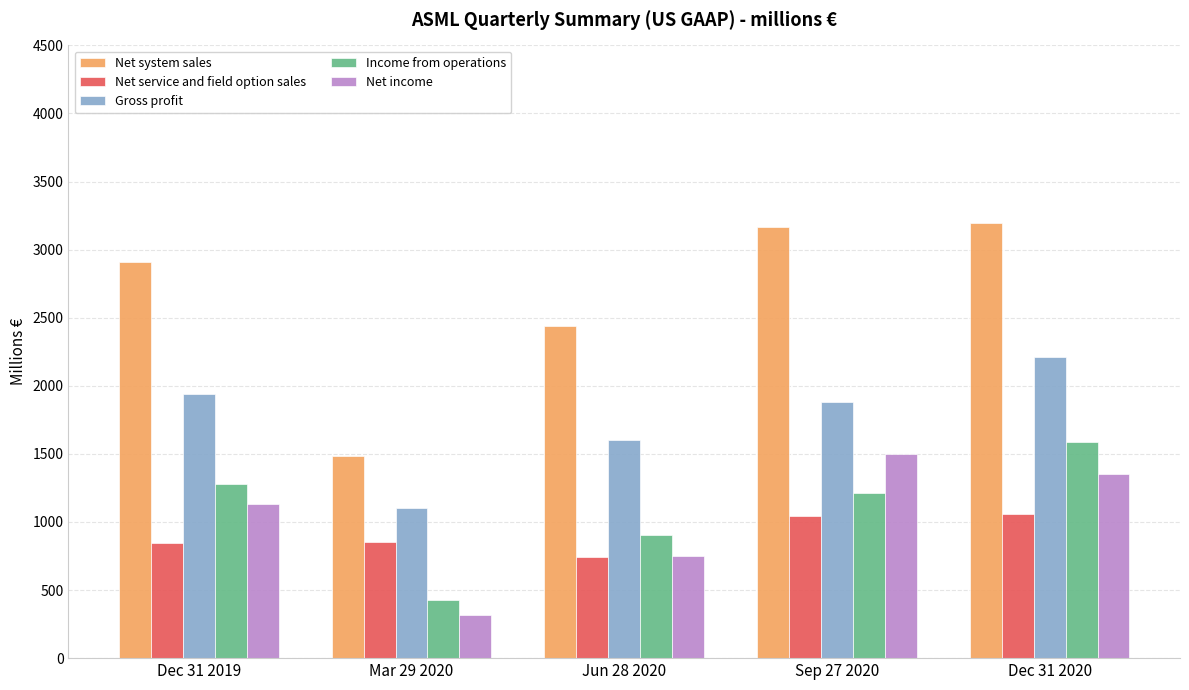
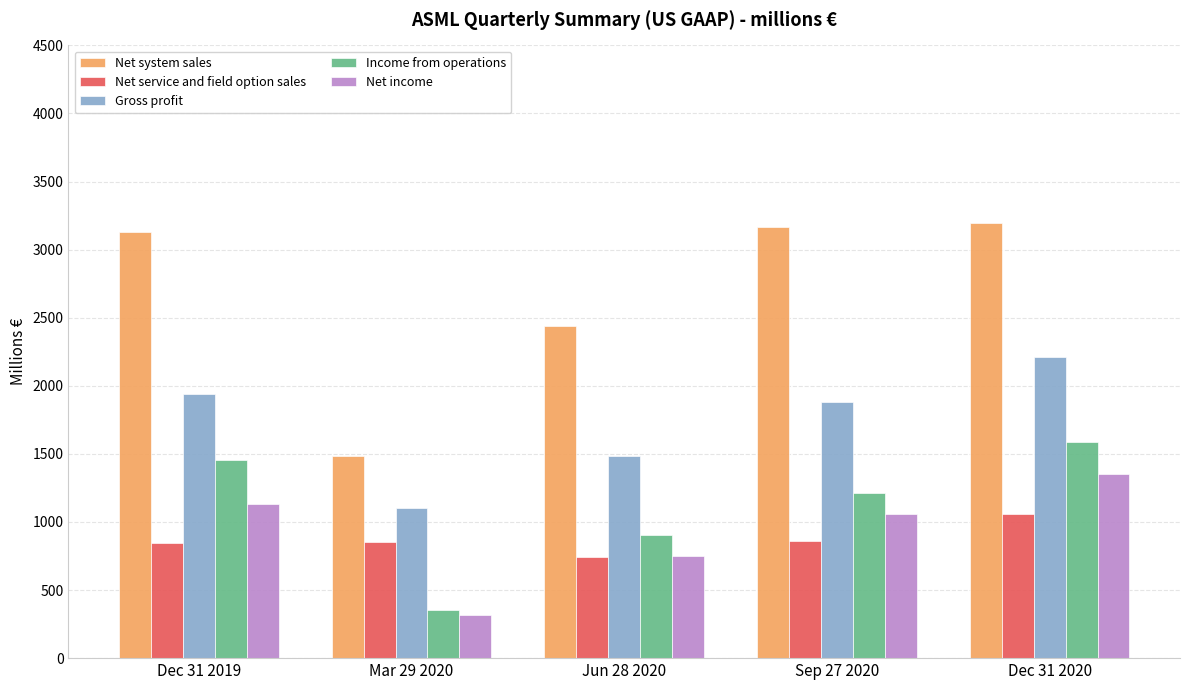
  {
    "Net system sales": {
-     "Dec 31 2019": 2910,
+     "Dec 31 2019": 3130,
      "Mar 29 2020": 1490,
      "Jun 28 2020": 2440,
      "Sep 27 2020": 3160,
      "Dec 31 2020": 3200
    },
    "Net service and field option sales": {
      "Dec 31 2019": 850,
      "Mar 29 2020": 860,
      "Jun 28 2020": 750,
-     "Sep 27 2020": 1040,
+     "Sep 27 2020": 860,
      "Dec 31 2020": 1060
    },
    "Gross profit": {
      "Dec 31 2019": 1940,
      "Mar 29 2020": 1100,
-     "Jun 28 2020": 1600,
+     "Jun 28 2020": 1480,
      "Sep 27 2020": 1880,
      "Dec 31 2020": 2210
    },
    "Income from operations": {
-     "Dec 31 2019": 1280,
-     "Mar 29 2020": 430,
+     "Dec 31 2019": 1450,
+     "Mar 29 2020": 350,
      "Jun 28 2020": 910,
      "Sep 27 2020": 1220,
      "Dec 31 2020": 1590
    },
    "Net income": {
      "Dec 31 2019": 1130,
      "Mar 29 2020": 320,
      "Jun 28 2020": 750,
-     "Sep 27 2020": 1500,
+     "Sep 27 2020": 1060,
      "Dec 31 2020": 1350
    }
  }
